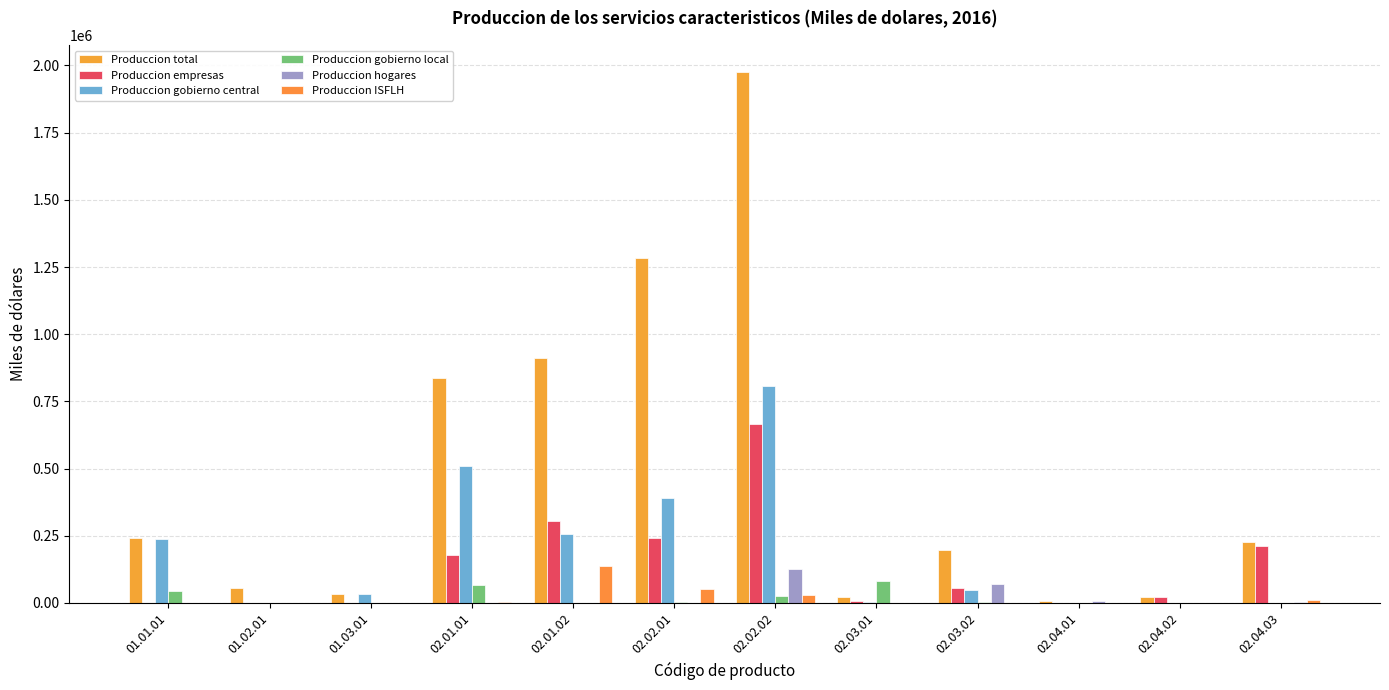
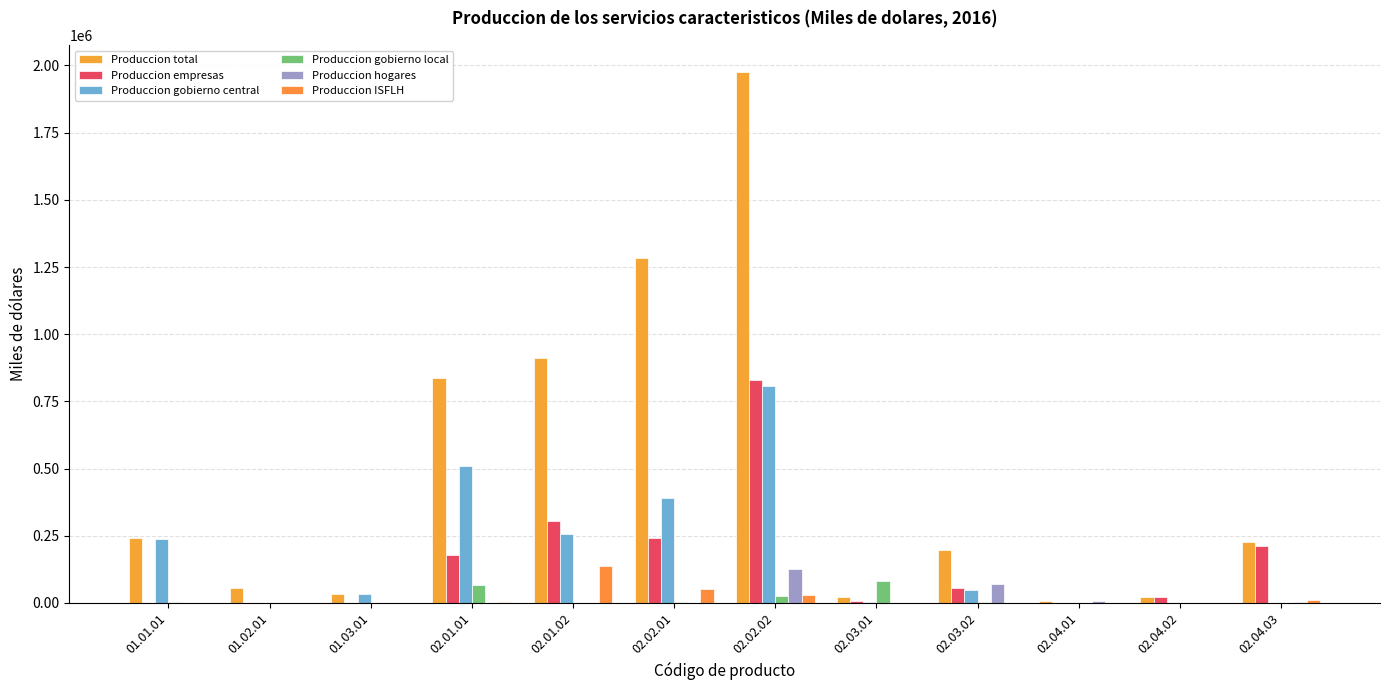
  {
    "Produccion empresas": {
      "01.01.01": 0,
      "01.02.01": 0,
      "01.03.01": 0,
      "02.01.01": 180000,
      "02.01.02": 300000,
      "02.02.01": 240000,
-     "02.02.02": 670000,
+     "02.02.02": 830000,
      "02.03.02": 60000,
      "02.04.01": 0,
      "02.04.02": 20000,
      "02.04.03": 210000
    },
    "Produccion gobierno local": {
-     "01.01.01": 40000,
+     "01.01.01": 0,
      "01.02.01": 0,
      "01.03.01": 0,
      "02.01.01": 70000,
      "02.01.02": 0,
      "02.02.02": 30000,
      "02.03.01": 80000,
      "02.04.01": 0,
      "02.04.02": 0,
      "02.04.03": 0
    }
  }
